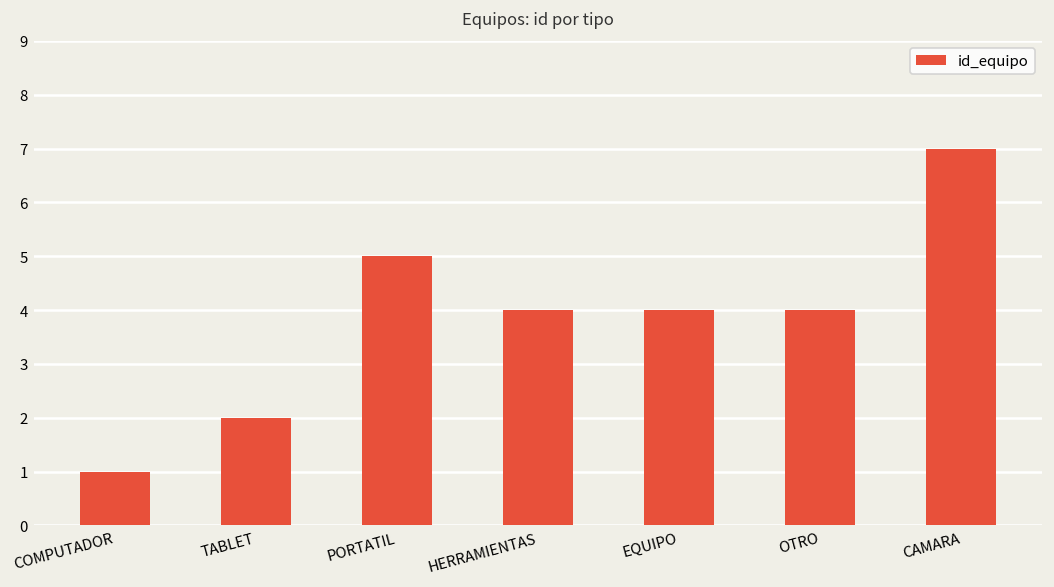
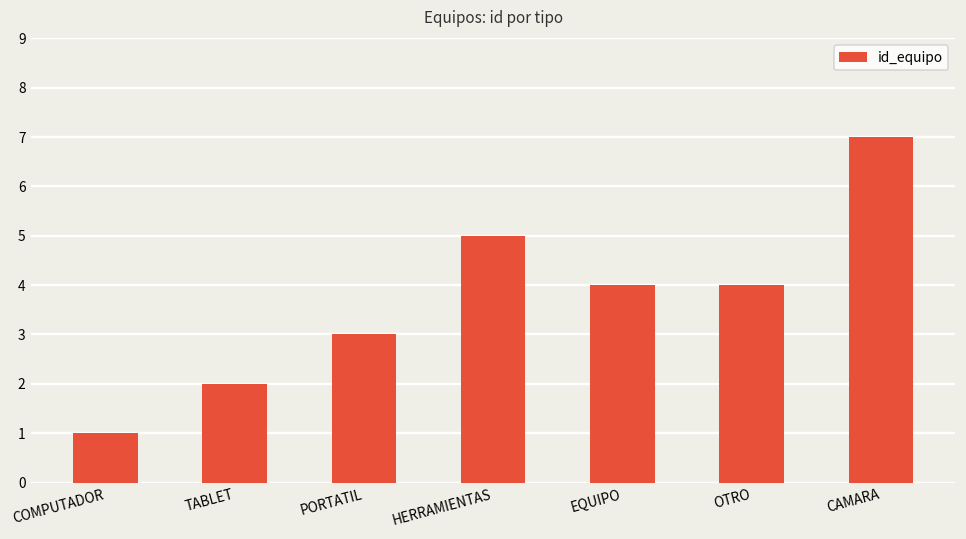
  {
    "COMPUTADOR": 1,
    "TABLET": 2,
-   "PORTATIL": 5,
-   "HERRAMIENTAS": 4,
+   "PORTATIL": 3,
+   "HERRAMIENTAS": 5,
    "EQUIPO": 4,
    "OTRO": 4,
    "CAMARA": 7
  }
